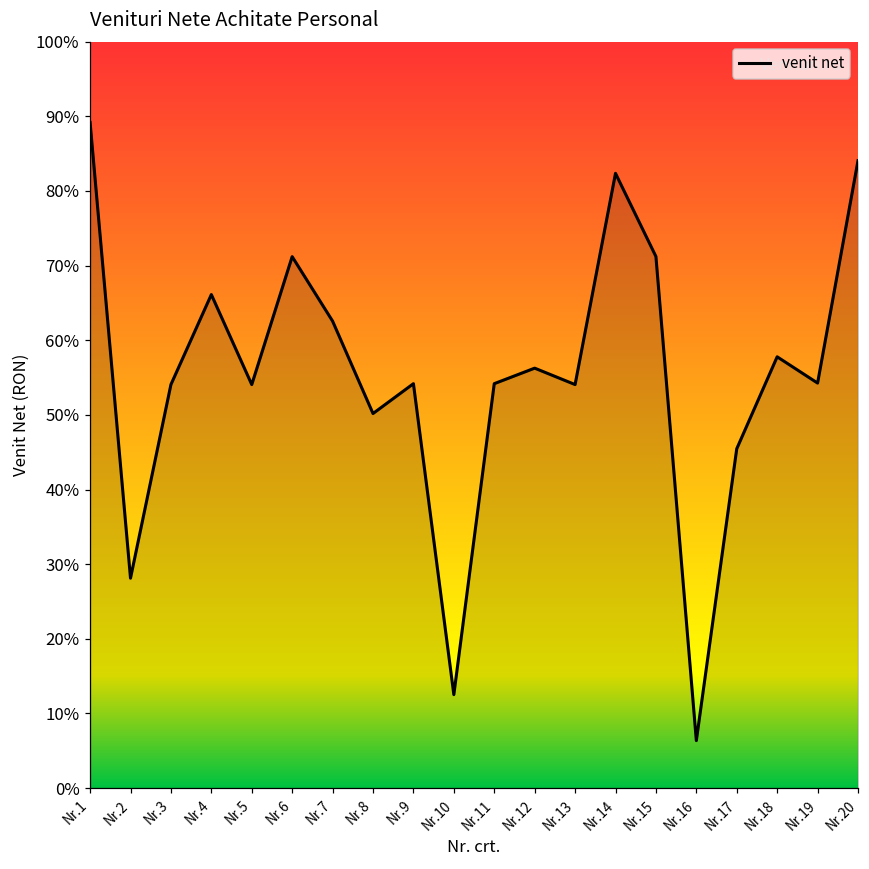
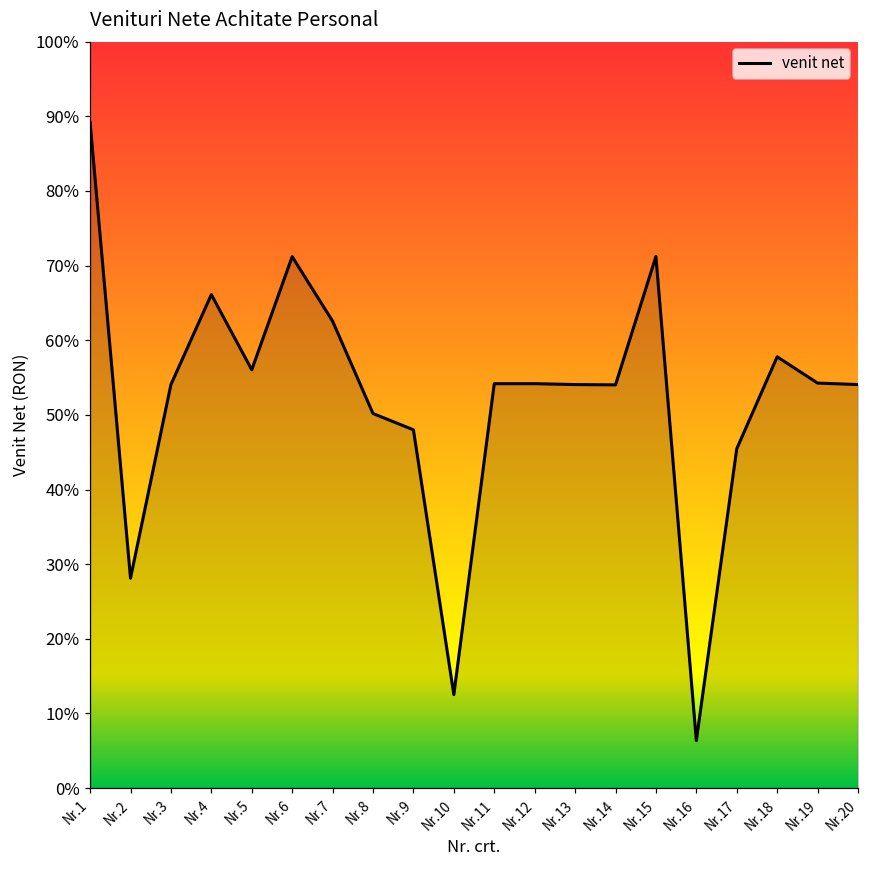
  {
    "Nr.1": "89%",
    "Nr.2": "28%",
    "Nr.3": "54%",
    "Nr.4": "66%",
-   "Nr.5": "54%",
+   "Nr.5": "56%",
    "Nr.6": "71%",
    "Nr.7": "63%",
    "Nr.8": "50%",
-   "Nr.9": "54%",
+   "Nr.9": "48%",
    "Nr.10": "13%",
    "Nr.11": "54%",
-   "Nr.12": "56%",
+   "Nr.12": "54%",
    "Nr.13": "54%",
-   "Nr.14": "82%",
+   "Nr.14": "54%",
    "Nr.15": "71%",
    "Nr.16": "6%",
    "Nr.17": "45%",
    "Nr.18": "58%",
    "Nr.19": "54%",
-   "Nr.20": "84%"
+   "Nr.20": "54%"
  }
